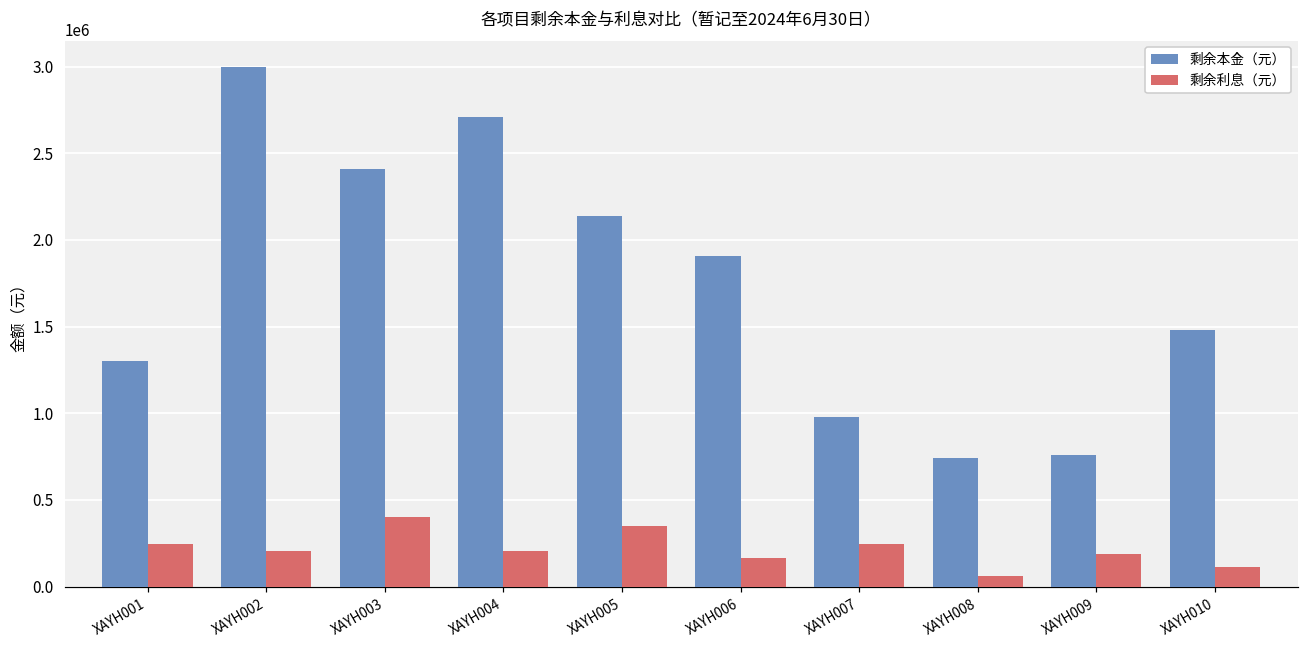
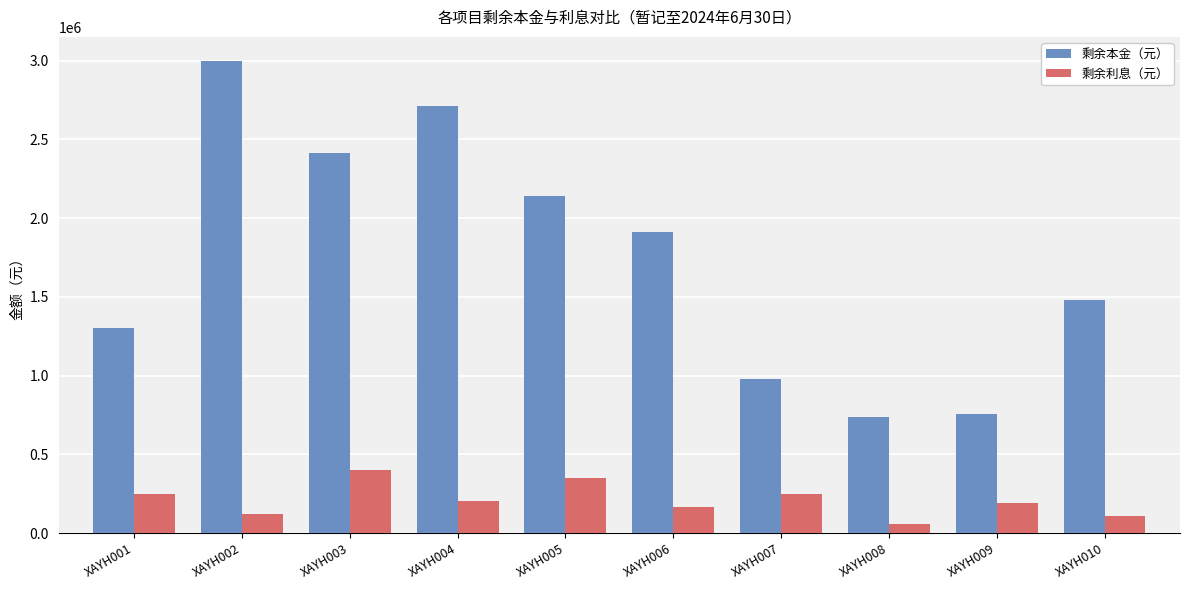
  {
    "剩余本金（元）": {
      "XAYH001": 1300000,
      "XAYH002": 3000000,
      "XAYH003": 2410000,
      "XAYH004": 2710000,
      "XAYH005": 2140000,
      "XAYH006": 1910000,
      "XAYH007": 980000,
      "XAYH008": 740000,
      "XAYH009": 760000,
      "XAYH010": 1480000
    },
    "剩余利息（元）": {
      "XAYH001": 250000,
-     "XAYH002": 210000,
+     "XAYH002": 120000,
      "XAYH003": 400000,
      "XAYH004": 200000,
      "XAYH005": 350000,
      "XAYH006": 160000,
      "XAYH007": 250000,
      "XAYH008": 60000,
      "XAYH009": 190000,
      "XAYH010": 110000
    }
  }
